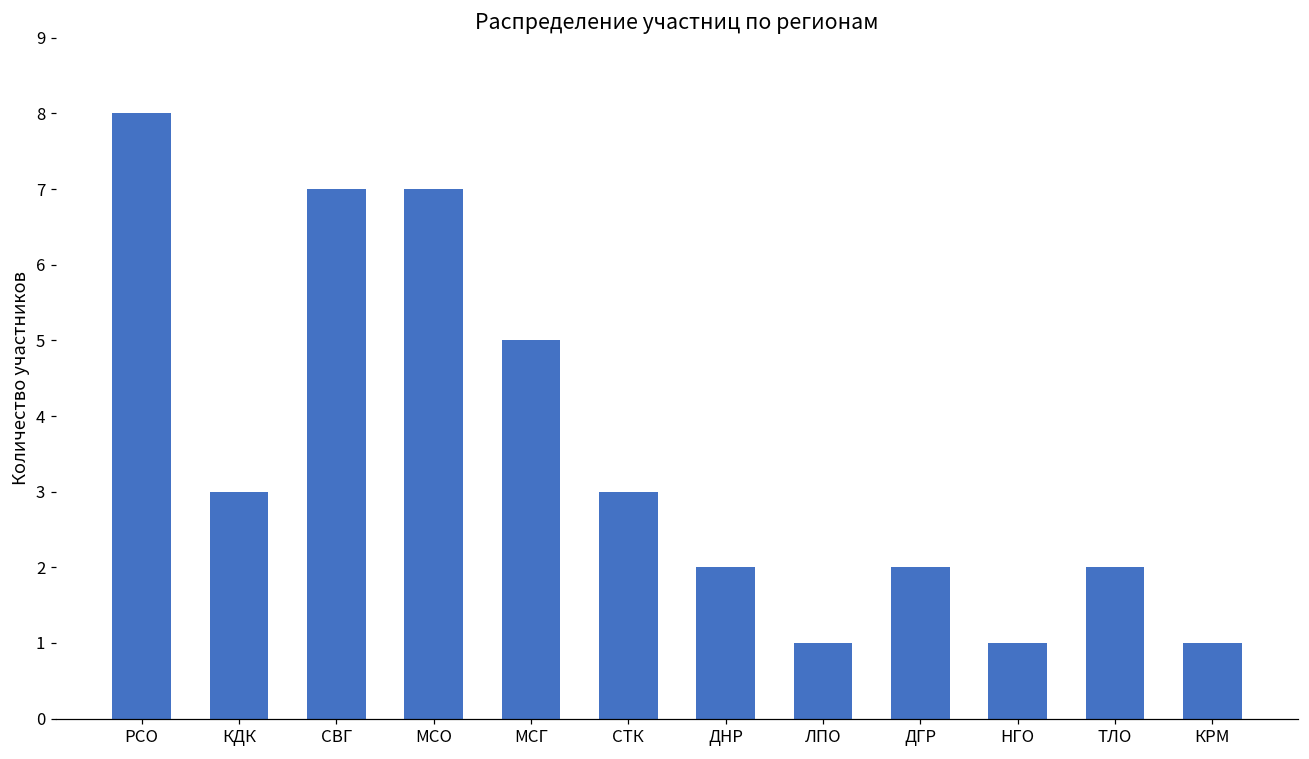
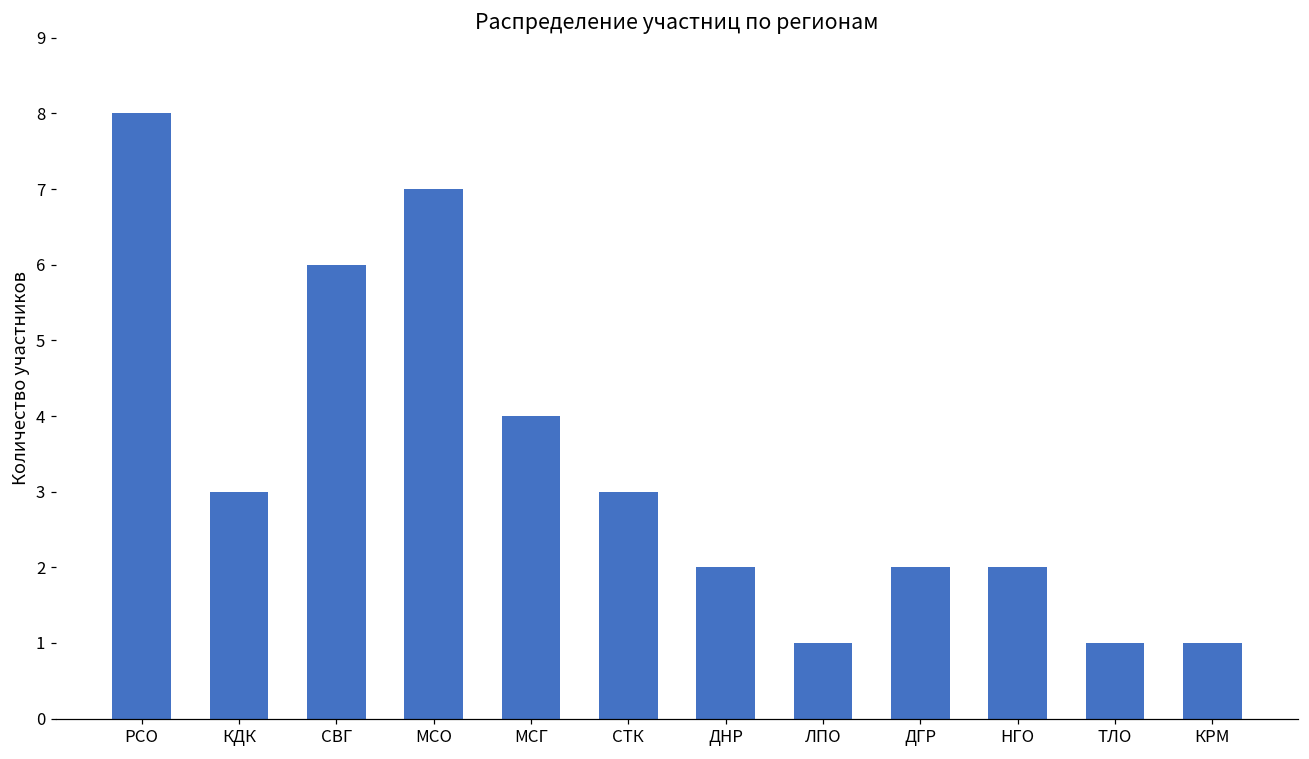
  {
    "РСО": 8,
    "КДК": 3,
-   "СВГ": 7,
+   "СВГ": 6,
    "МСО": 7,
-   "МСГ": 5,
+   "МСГ": 4,
    "СТК": 3,
    "ДНР": 2,
    "ЛПО": 1,
    "ДГР": 2,
-   "НГО": 1,
-   "ТЛО": 2,
+   "НГО": 2,
+   "ТЛО": 1,
    "КРМ": 1
  }
